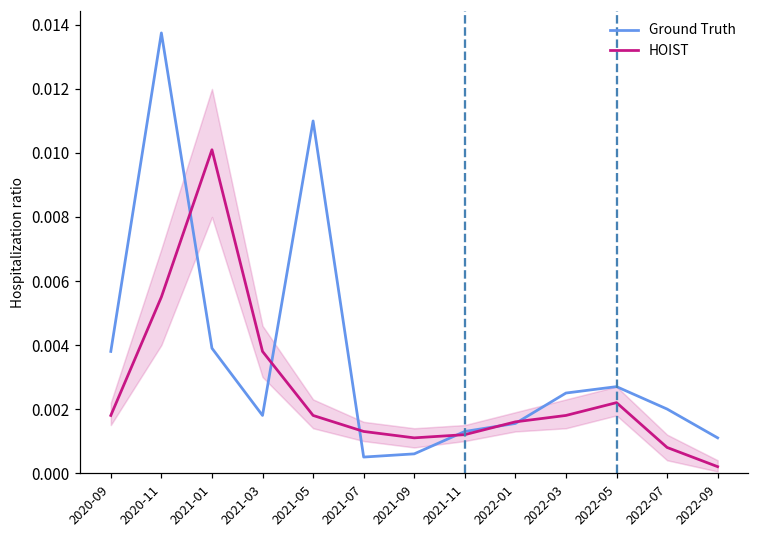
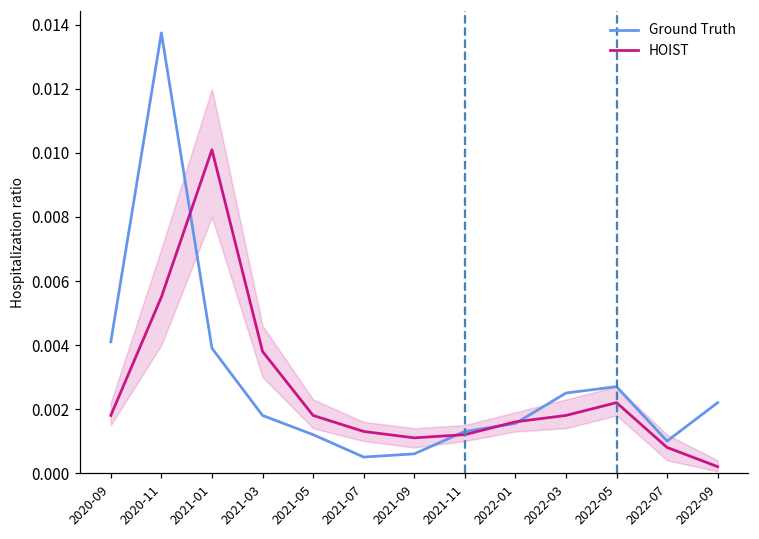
  {
    "Ground Truth": {
-     "2020-09": 0.0038,
+     "2020-09": 0.0041,
      "2020-11": 0.0138,
      "2021-01": 0.0039,
      "2021-03": 0.0018,
-     "2021-05": 0.0110,
+     "2021-05": 0.0012,
      "2021-07": 0.0005,
      "2021-09": 0.0006,
      "2021-11": 0.0013,
      "2022-03": 0.0025,
-     "2022-07": 0.002,
-     "2022-09": 0.0011
+     "2022-07": 0.001,
+     "2022-09": 0.0022
    }
  }
